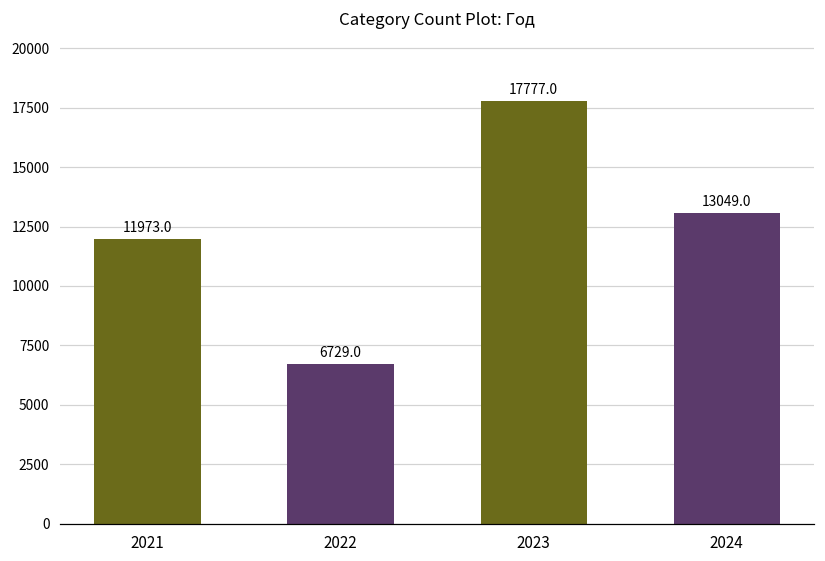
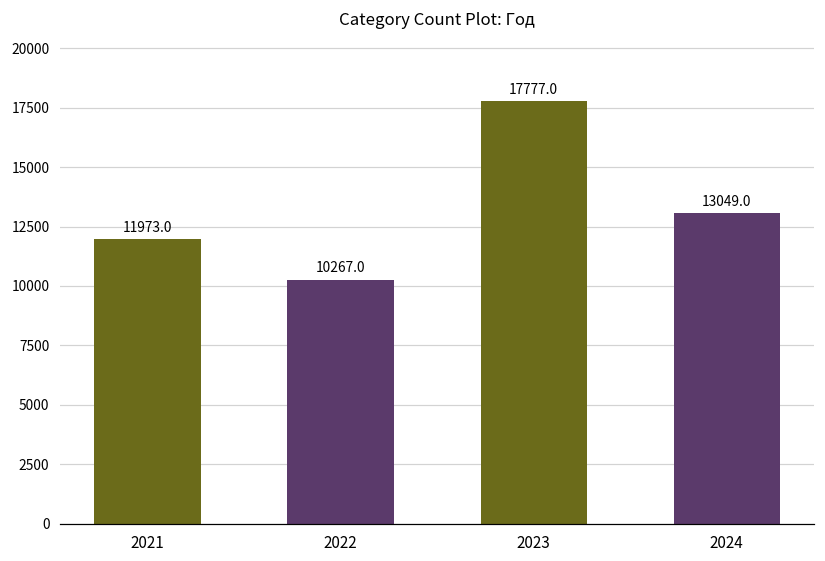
  {
    "2021": 11973.0,
-   "2022": 6729.0,
+   "2022": 10267.0,
    "2023": 17777.0,
    "2024": 13049.0
  }
